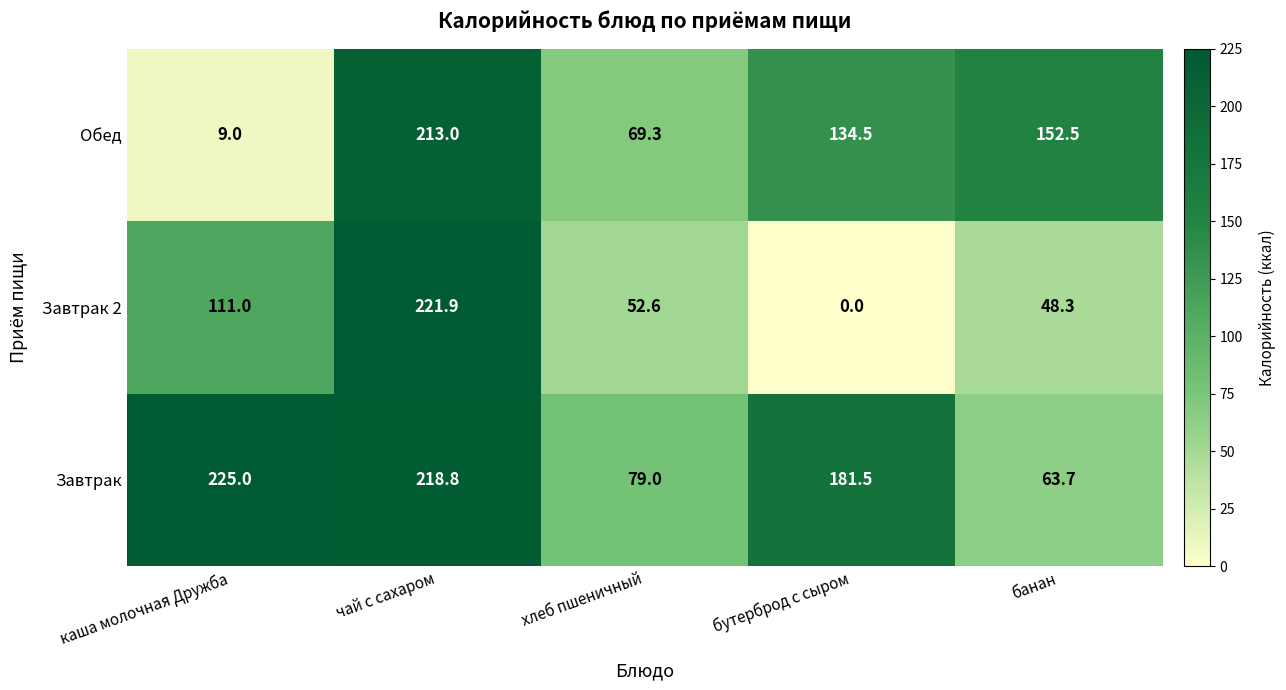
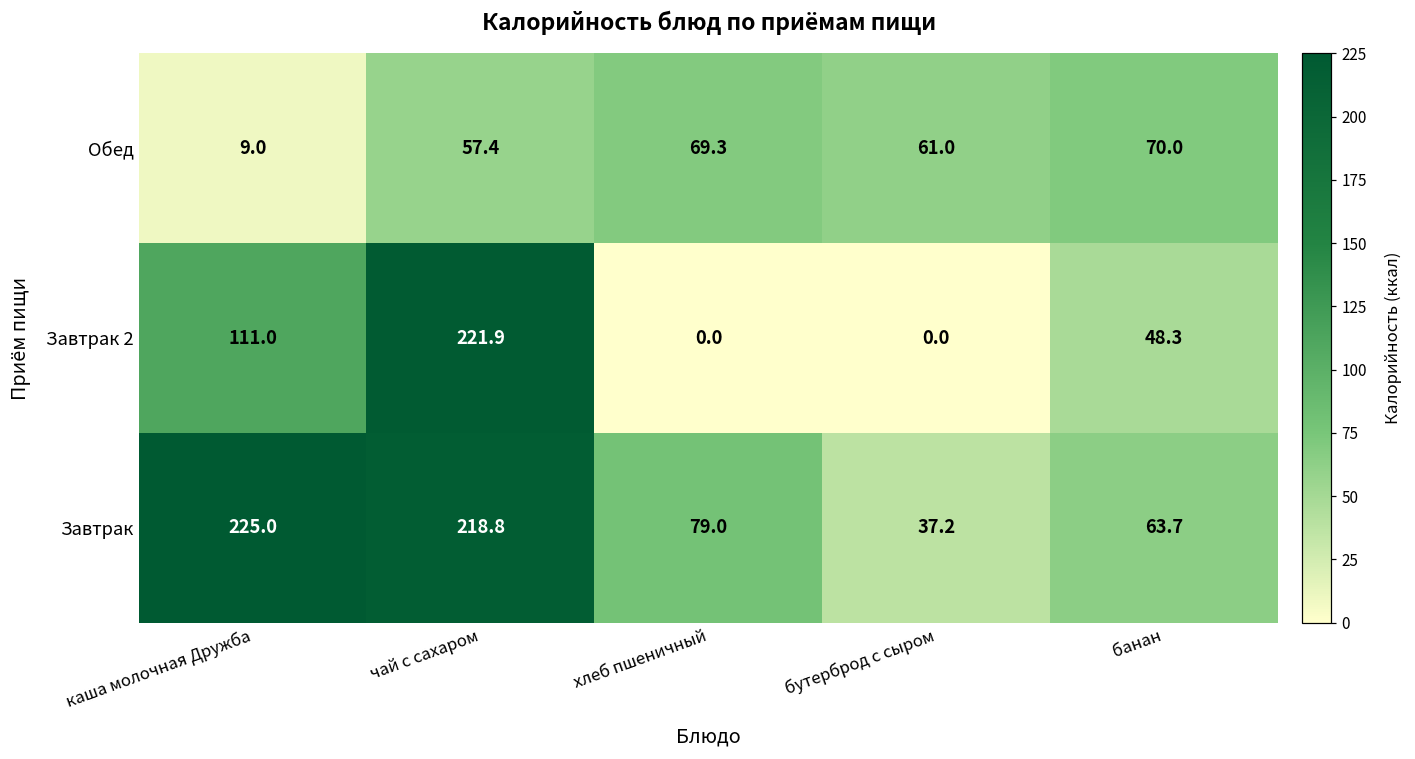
  {
    "Обед": {
      "каша молочная Дружба": 9.0,
-     "чай с сахаром": 213.0,
+     "чай с сахаром": 57.4,
      "хлеб пшеничный": 69.3,
-     "бутерброд с сыром": 134.5,
-     "банан": 152.5
+     "бутерброд с сыром": 61.0,
+     "банан": 70.0
    },
    "Завтрак 2": {
      "каша молочная Дружба": 111.0,
      "чай с сахаром": 221.9,
-     "хлеб пшеничный": 52.6,
+     "хлеб пшеничный": 0.0,
      "бутерброд с сыром": 0.0,
      "банан": 48.3
    },
    "Завтрак": {
      "каша молочная Дружба": 225.0,
      "чай с сахаром": 218.8,
      "хлеб пшеничный": 79.0,
-     "бутерброд с сыром": 181.5,
+     "бутерброд с сыром": 37.2,
      "банан": 63.7
    }
  }
